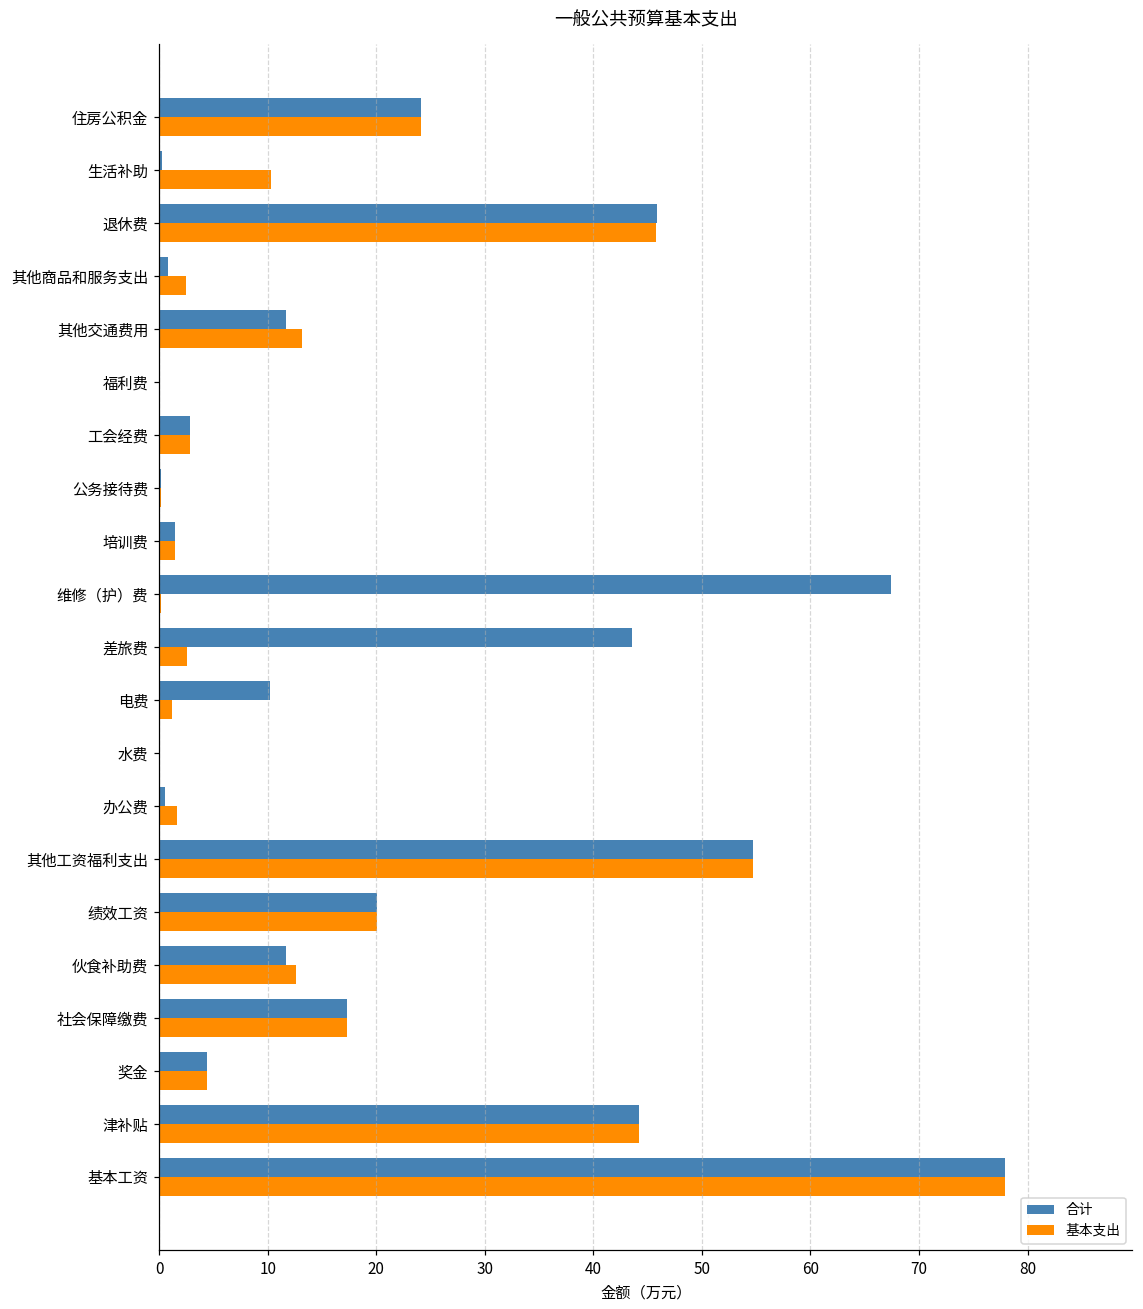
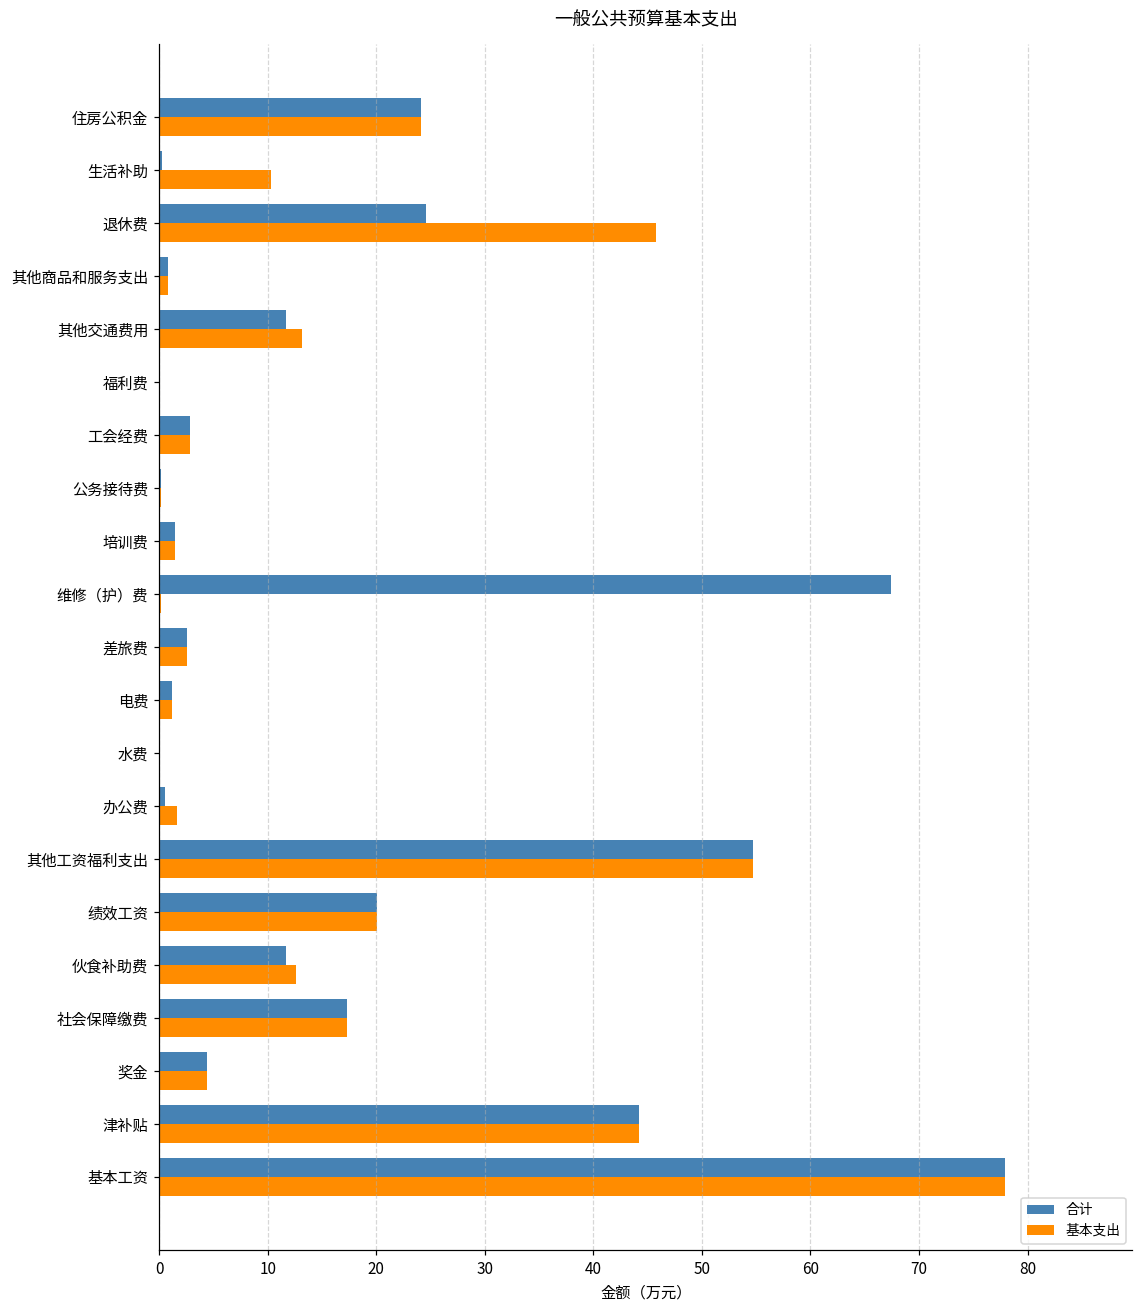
  {
    "合计": {
      "住房公积金": 24,
-     "退休费": 46,
+     "退休费": 25,
      "其他商品和服务支出": 1,
      "其他交通费用": 12,
      "工会经费": 3,
      "培训费": 1,
      "维修（护）费": 67,
-     "差旅费": 44,
-     "电费": 10,
+     "差旅费": 3,
+     "电费": 1,
      "办公费": 1,
      "其他工资福利支出": 55,
      "绩效工资": 20,
      "伙食补助费": 12,
      "社会保障缴费": 17,
      "奖金": 4,
      "津补贴": 44,
      "基本工资": 78
    },
    "基本支出": {
      "住房公积金": 24,
      "生活补助": 10,
      "退休费": 46,
-     "其他商品和服务支出": 2,
+     "其他商品和服务支出": 1,
      "其他交通费用": 13,
      "工会经费": 3,
      "培训费": 1,
      "差旅费": 3,
      "电费": 1,
      "办公费": 2,
      "其他工资福利支出": 55,
      "绩效工资": 20,
      "伙食补助费": 13,
      "社会保障缴费": 17,
      "奖金": 4,
      "津补贴": 44,
      "基本工资": 78
    }
  }
